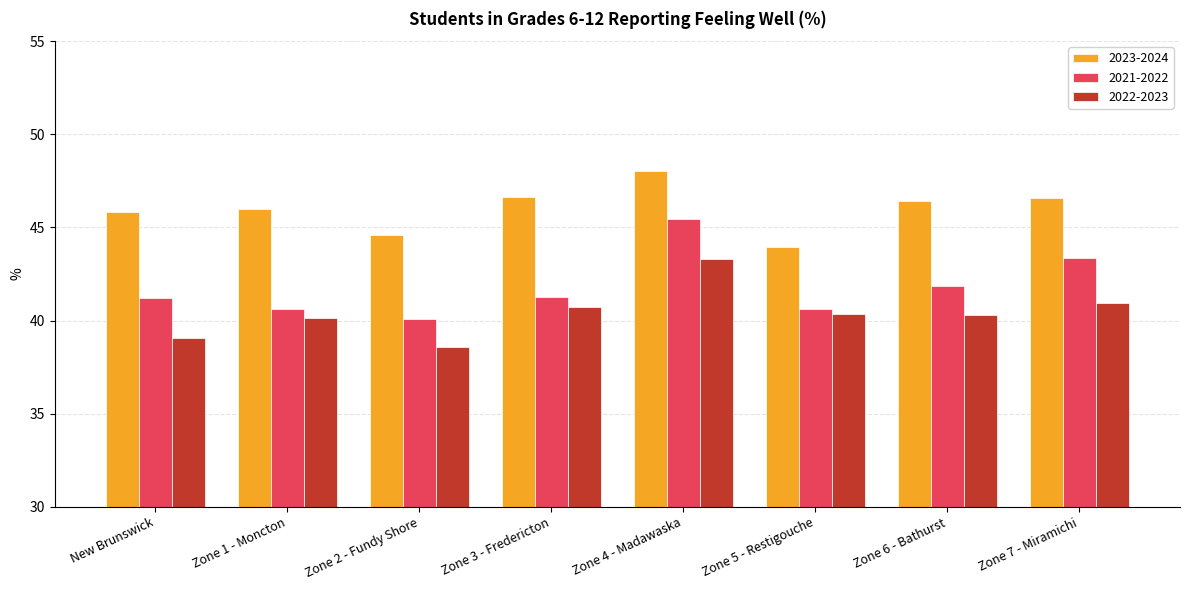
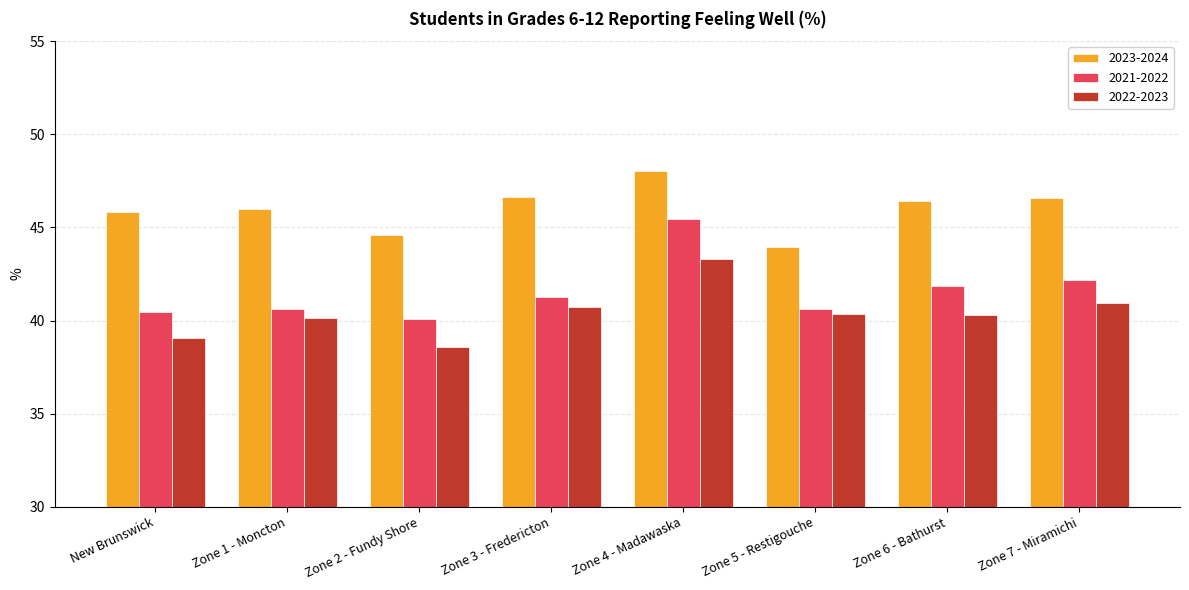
  {
    "2023-2024": {
      "New Brunswick": 45.8,
      "Zone 1 - Moncton": 46.0,
      "Zone 2 - Fundy Shore": 44.6,
      "Zone 3 - Fredericton": 46.6,
      "Zone 4 - Madawaska": 48.0,
      "Zone 5 - Restigouche": 44.0,
      "Zone 6 - Bathurst": 46.4,
      "Zone 7 - Miramichi": 46.6
    },
    "2021-2022": {
-     "New Brunswick": 41.2,
+     "New Brunswick": 40.4,
      "Zone 1 - Moncton": 40.6,
      "Zone 2 - Fundy Shore": 40.1,
      "Zone 3 - Fredericton": 41.3,
      "Zone 4 - Madawaska": 45.4,
      "Zone 5 - Restigouche": 40.6,
      "Zone 6 - Bathurst": 41.9,
-     "Zone 7 - Miramichi": 43.4
+     "Zone 7 - Miramichi": 42.2
    },
    "2022-2023": {
      "New Brunswick": 39.1,
      "Zone 1 - Moncton": 40.2,
      "Zone 2 - Fundy Shore": 38.6,
      "Zone 3 - Fredericton": 40.7,
      "Zone 4 - Madawaska": 43.3,
      "Zone 5 - Restigouche": 40.4,
      "Zone 6 - Bathurst": 40.3,
      "Zone 7 - Miramichi": 40.9
    }
  }
